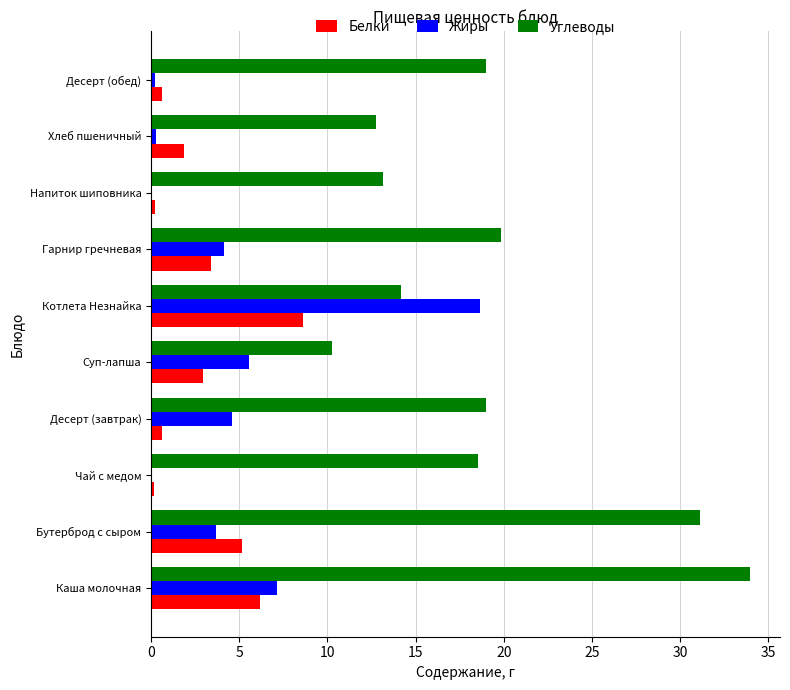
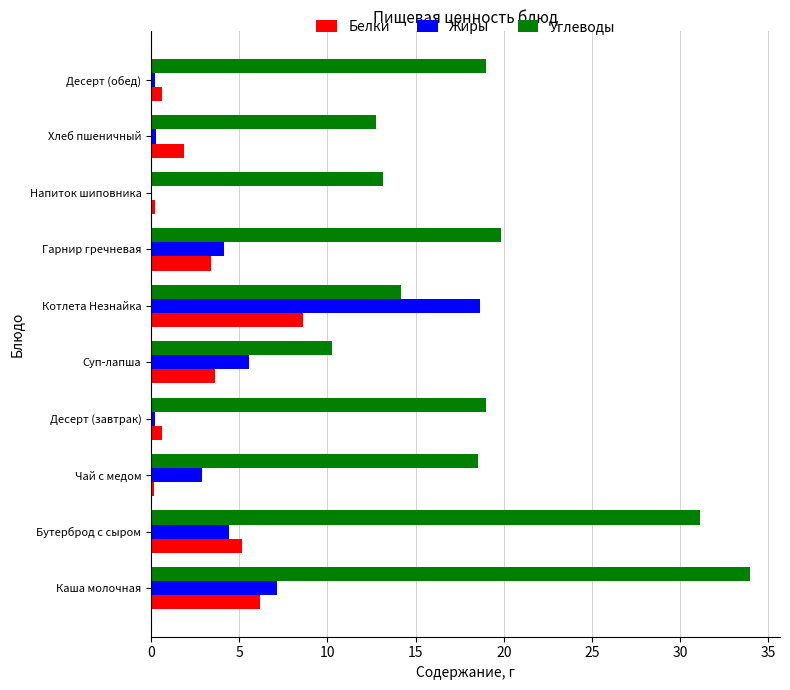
  {
    "Белки": {
      "Десерт (обед)": 0.6,
      "Хлеб пшеничный": 1.9,
      "Напиток шиповника": 0.2,
      "Гарнир гречневая": 3.4,
      "Котлета Незнайка": 8.6,
-     "Суп-лапша": 3.0,
+     "Суп-лапша": 3.6,
      "Десерт (завтрак)": 0.6,
      "Чай с медом": 0.2,
      "Бутерброд с сыром": 5.1,
      "Каша молочная": 6.2
    },
    "Жиры": {
      "Десерт (обед)": 0.2,
      "Хлеб пшеничный": 0.3,
      "Гарнир гречневая": 4.1,
      "Котлета Незнайка": 18.7,
      "Суп-лапша": 5.5,
-     "Десерт (завтрак)": 4.6,
-     "Чай с медом": 0.0,
-     "Бутерброд с сыром": 3.7,
+     "Десерт (завтрак)": 0.2,
+     "Чай с медом": 2.9,
+     "Бутерброд с сыром": 4.4,
      "Каша молочная": 7.1
    },
    "Углеводы": {
      "Десерт (обед)": 19.0,
      "Хлеб пшеничный": 12.8,
      "Напиток шиповника": 13.1,
      "Гарнир гречневая": 19.9,
      "Котлета Незнайка": 14.2,
      "Суп-лапша": 10.3,
      "Десерт (завтрак)": 19.0,
      "Чай с медом": 18.5,
      "Бутерброд с сыром": 31.2,
      "Каша молочная": 34.0
    }
  }
